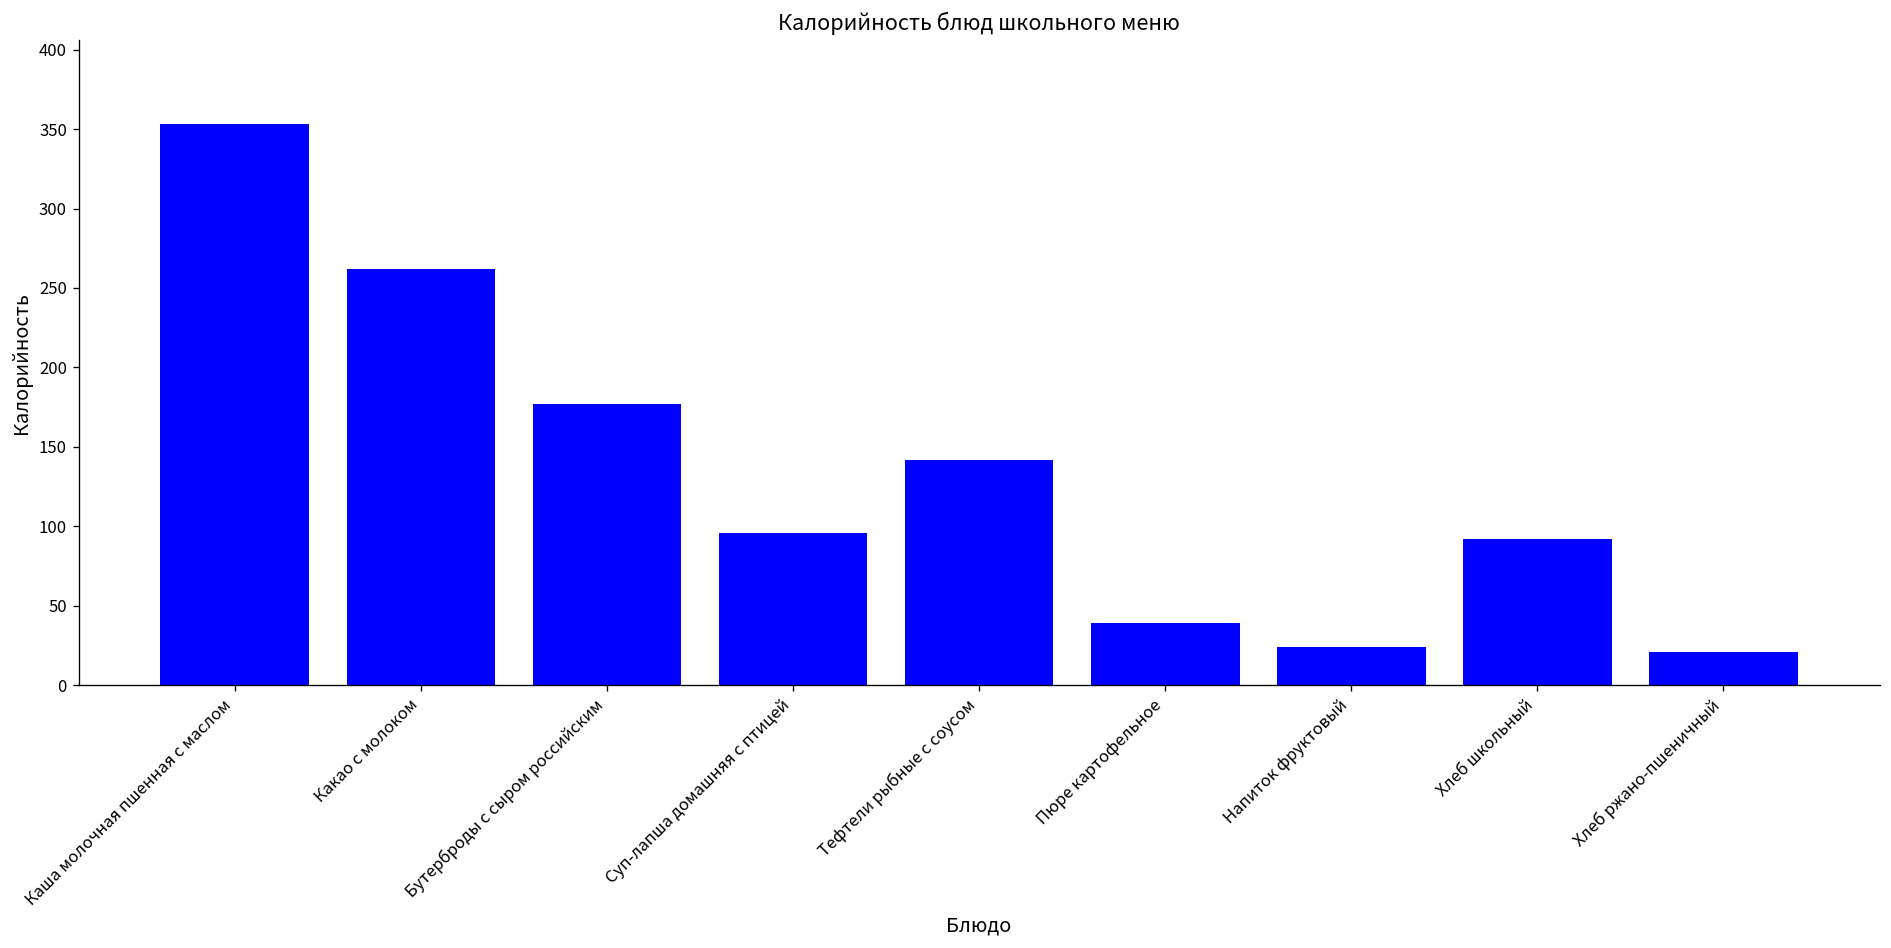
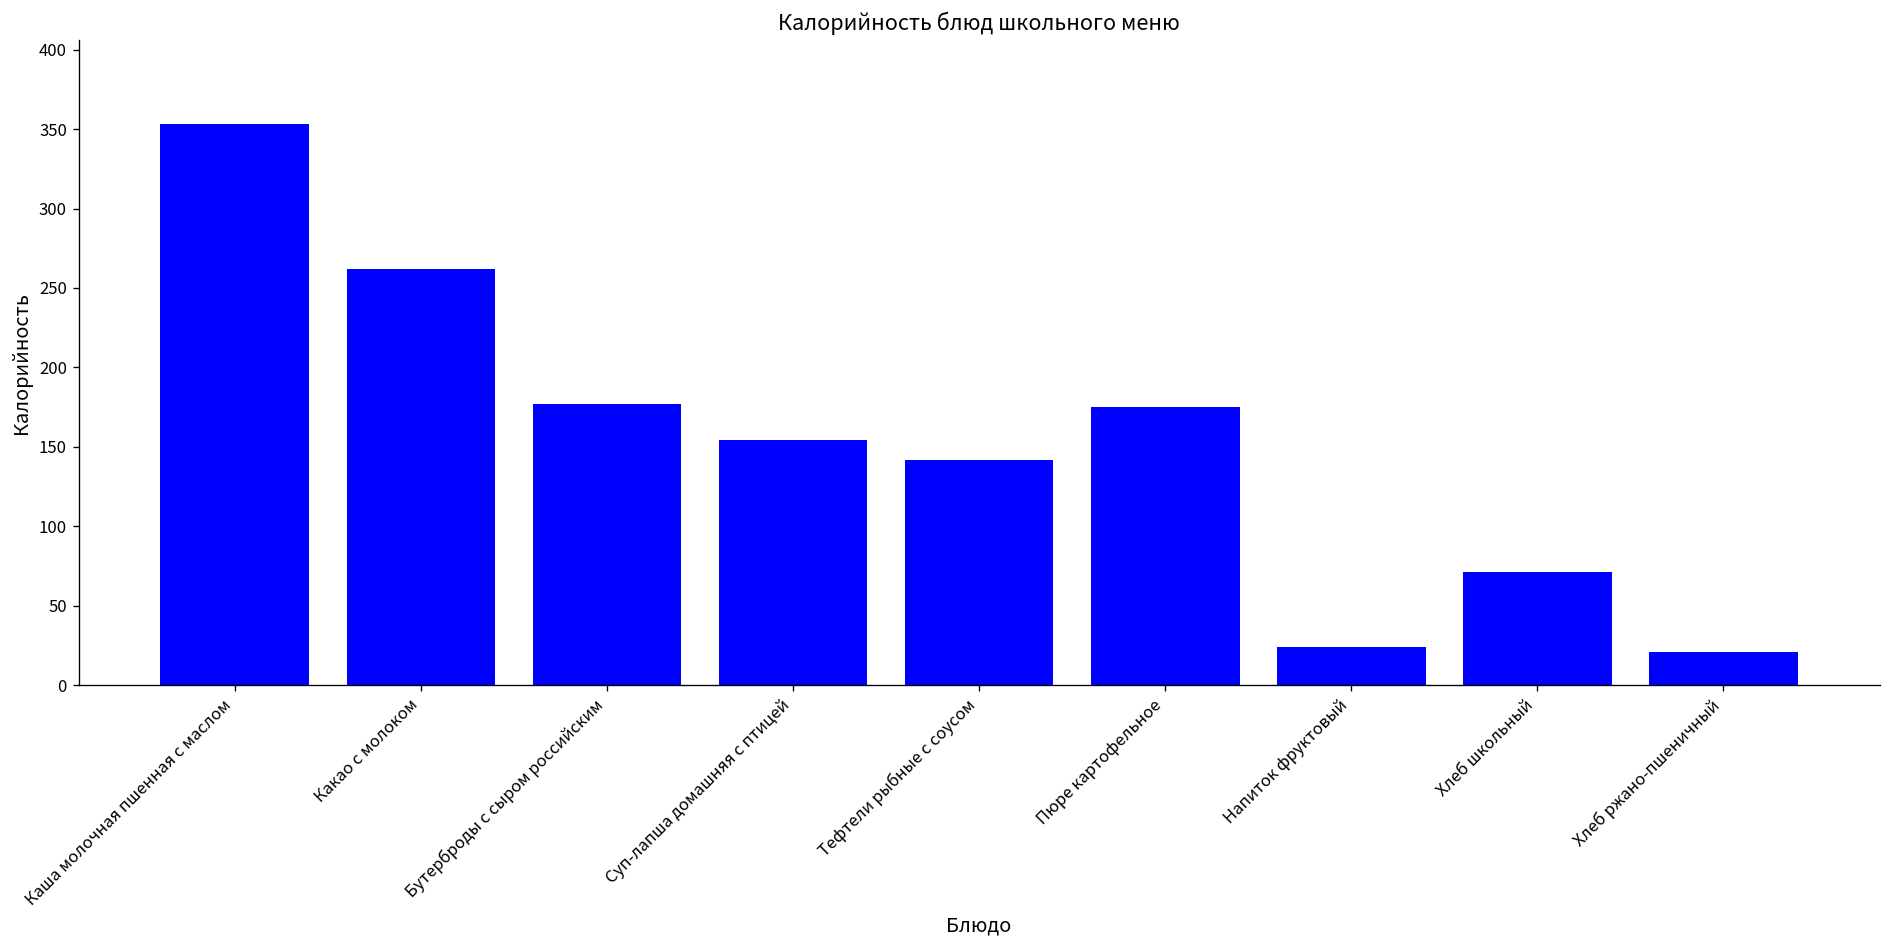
  {
    "Каша молочная пшенная с маслом": 353,
    "Какао с молоком": 262,
    "Бутерброды с сыром российским": 177,
-   "Суп-лапша домашняя с птицей": 96,
+   "Суп-лапша домашняя с птицей": 154,
    "Тефтели рыбные с соусом": 142,
-   "Пюре картофельное": 39,
+   "Пюре картофельное": 175,
    "Напиток фруктовый": 24,
-   "Хлеб школьный": 92,
+   "Хлеб школьный": 71,
    "Хлеб ржано-пшеничный": 21
  }
